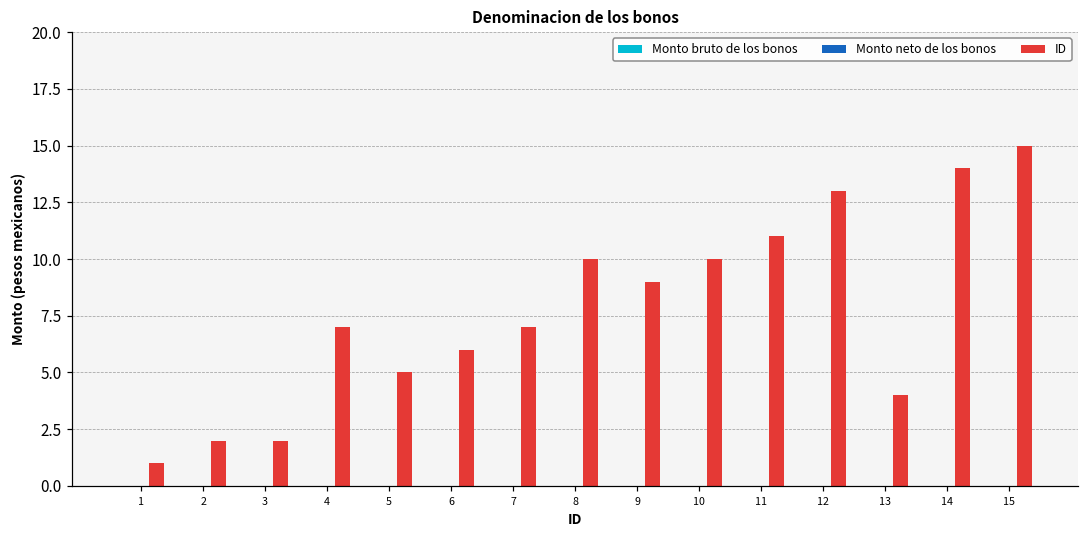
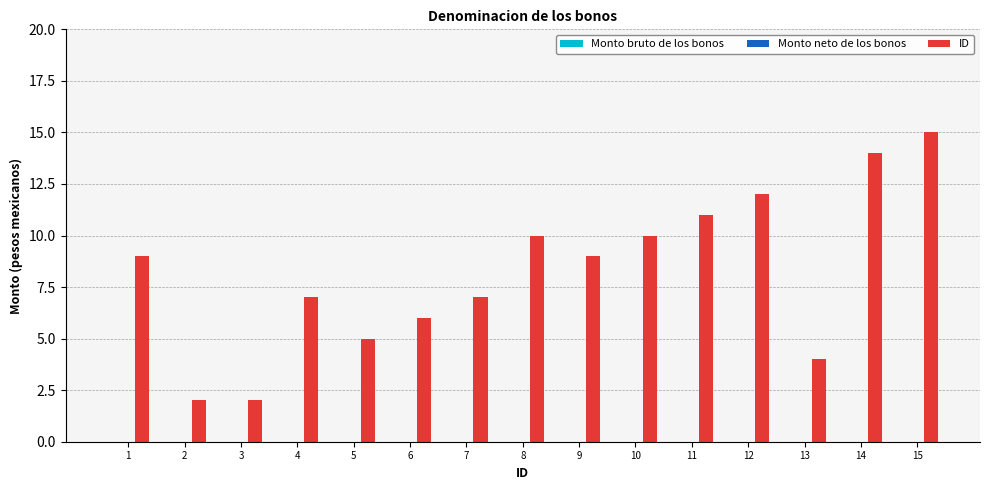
  {
    "Monto bruto de los bonos": {
      "1": 0,
      "2": 0,
      "3": 0,
      "4": 0,
      "5": 0,
      "6": 0,
      "7": 0,
      "8": 0,
      "9": 0,
      "10": 0,
      "11": 0,
      "12": 0,
      "13": 0,
      "14": 0,
      "15": 0
    },
    "Monto neto de los bonos": {
      "1": 0,
      "2": 0,
      "3": 0,
      "4": 0,
      "5": 0,
      "6": 0,
      "7": 0,
      "8": 0,
      "9": 0,
      "10": 0,
      "11": 0,
      "12": 0,
      "13": 0,
      "14": 0,
      "15": 0
    },
    "ID": {
-     "1": 1,
+     "1": 9,
      "2": 2,
      "3": 2,
      "4": 7,
      "5": 5,
      "6": 6,
      "7": 7,
      "8": 10,
      "9": 9,
      "10": 10,
      "11": 11,
-     "12": 13,
+     "12": 12,
      "13": 4,
      "14": 14,
      "15": 15
    }
  }
